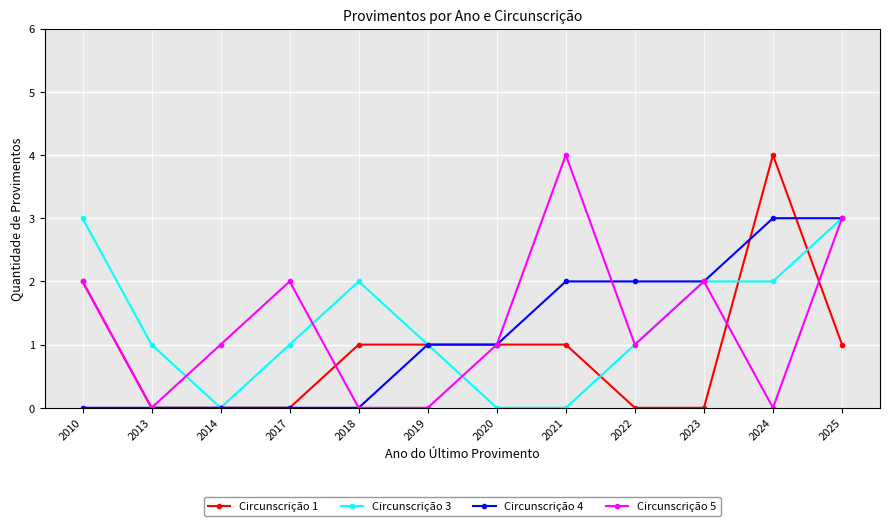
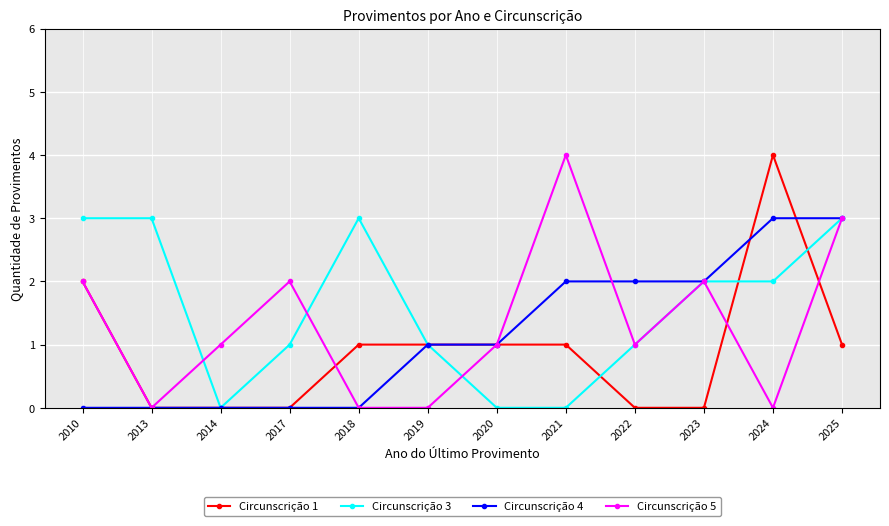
  {
    "Circunscrição 1": {
      "2018": 1,
      "2021": 1,
      "2022": 0,
      "2023": 0,
      "2024": 4,
      "2025": 1
    },
    "Circunscrição 3": {
      "2010": 3,
-     "2013": 1,
+     "2013": 3,
      "2017": 1,
-     "2018": 2,
+     "2018": 3,
      "2020": 0,
      "2021": 0,
      "2024": 2
    },
    "Circunscrição 4": {
      "2010": 0,
      "2021": 2,
      "2022": 2,
      "2024": 3
    },
    "Circunscrição 5": {
      "2014": 1,
      "2017": 2,
      "2019": 0,
      "2021": 4,
      "2024": 0
    }
  }
